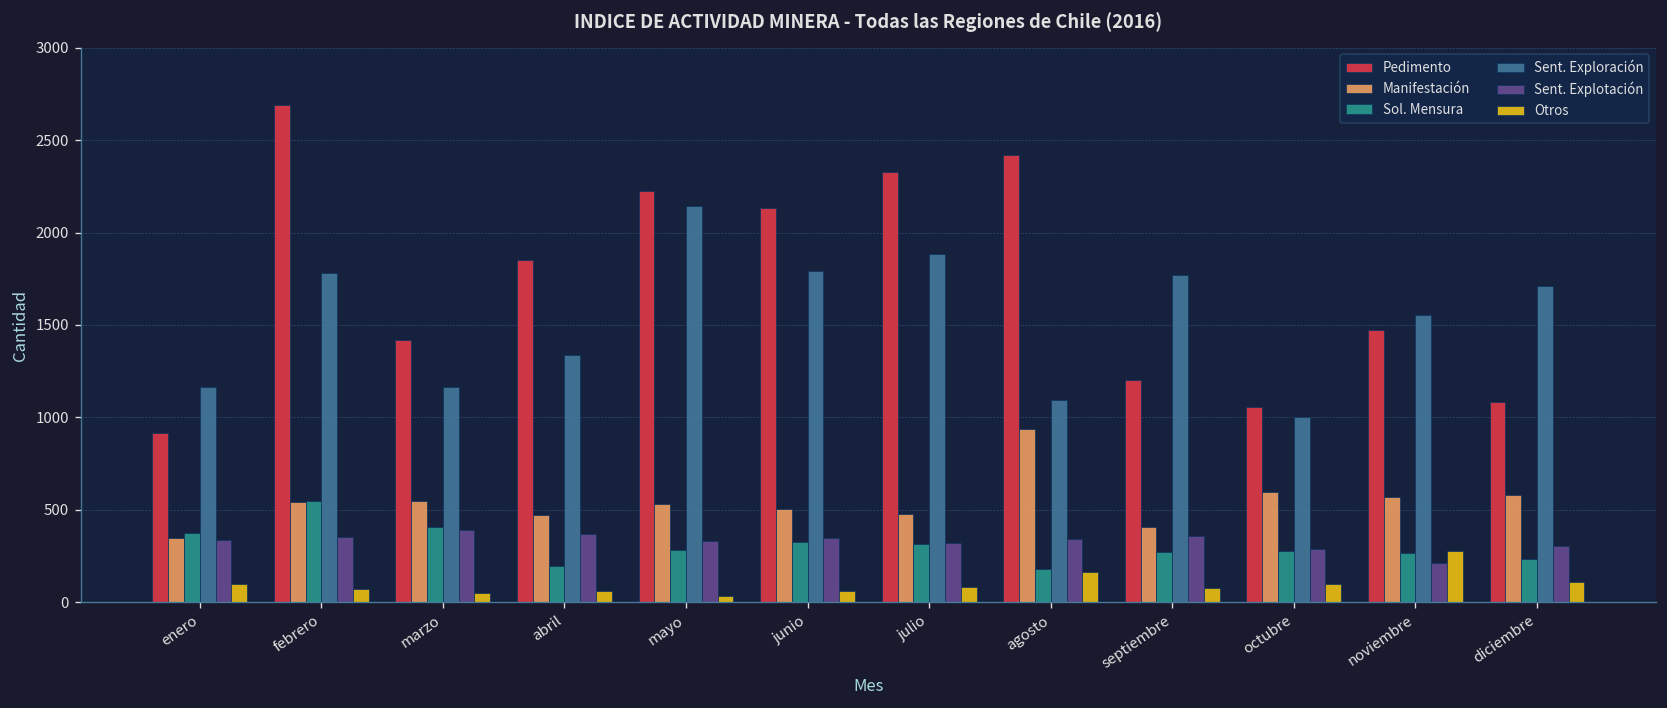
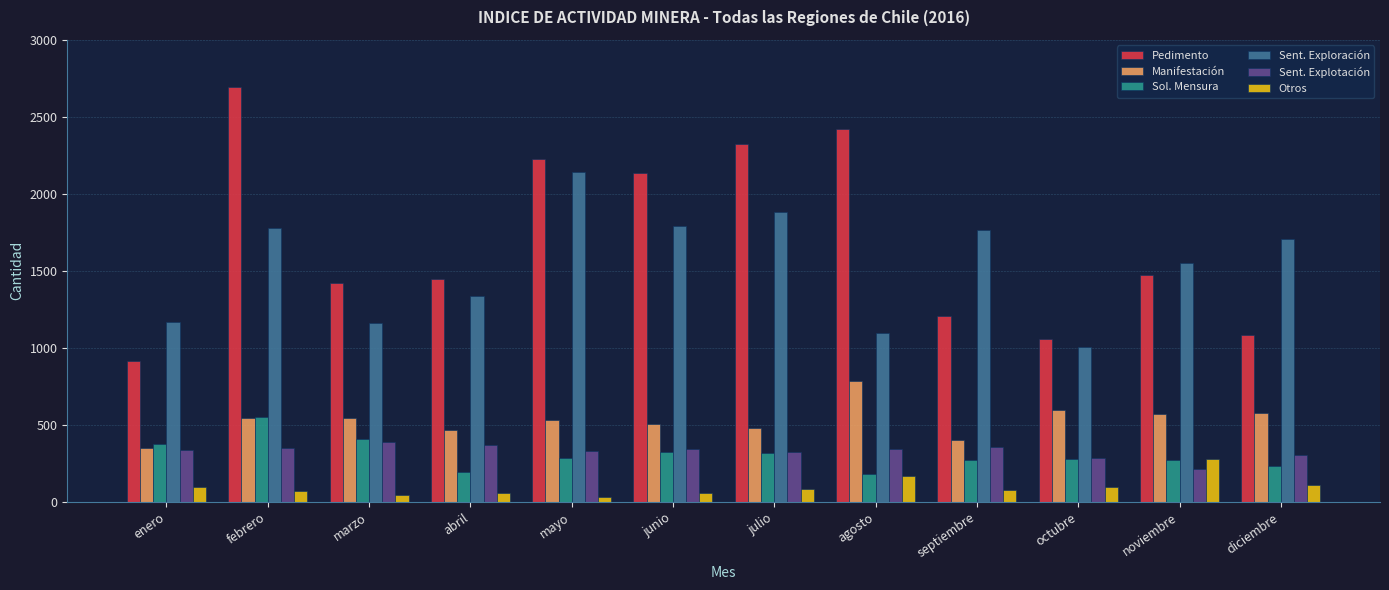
  {
    "Pedimento": {
      "enero": 910,
      "febrero": 2690,
      "marzo": 1420,
-     "abril": 1850,
+     "abril": 1450,
      "mayo": 2220,
      "junio": 2130,
      "julio": 2330,
      "agosto": 2420,
      "septiembre": 1210,
      "octubre": 1060,
      "noviembre": 1480,
      "diciembre": 1080
    },
    "Manifestación": {
      "enero": 350,
      "febrero": 540,
      "marzo": 550,
      "abril": 470,
      "mayo": 530,
      "junio": 510,
      "julio": 480,
-     "agosto": 940,
+     "agosto": 780,
      "septiembre": 410,
      "octubre": 600,
      "noviembre": 570,
      "diciembre": 580
    },
    "Sent. Explotación": {
      "enero": 340,
      "febrero": 350,
      "marzo": 390,
      "abril": 370,
      "mayo": 330,
      "junio": 350,
      "julio": 320,
      "agosto": 340,
      "septiembre": 360,
      "octubre": 290,
      "noviembre": 210,
      "diciembre": 310
    },
    "Otros": {
      "enero": 100,
      "febrero": 70,
      "marzo": 50,
      "abril": 60,
      "mayo": 30,
      "junio": 60,
      "julio": 80,
      "agosto": 170,
      "septiembre": 80,
      "octubre": 100,
      "noviembre": 280,
      "diciembre": 110
    }
  }
